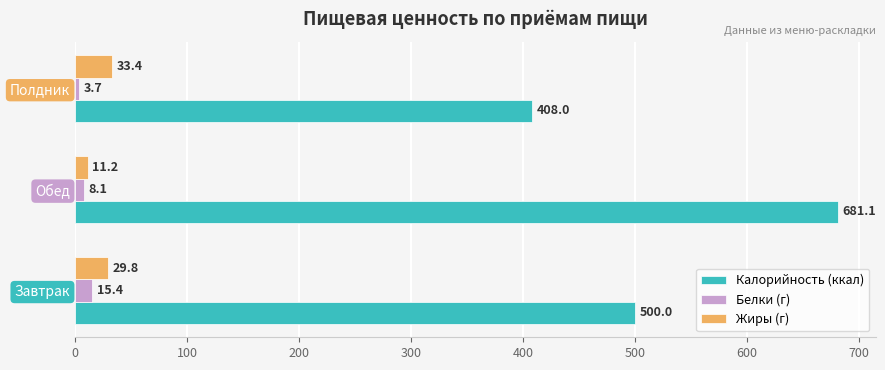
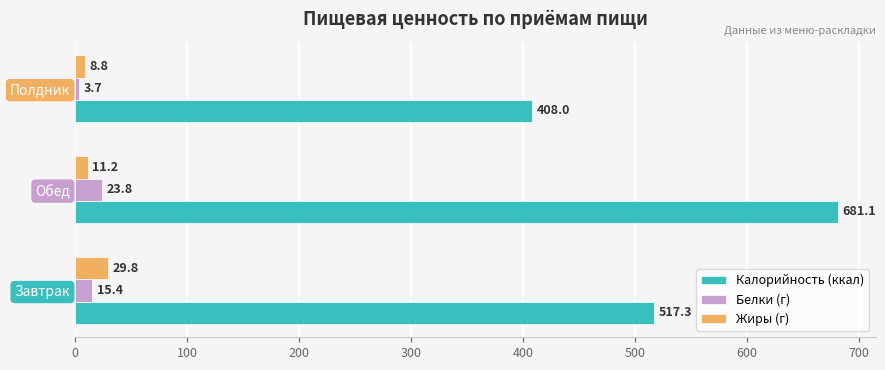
  {
    "Калорийность (ккал)": {
      "Полдник": 408.0,
      "Обед": 681.1,
-     "Завтрак": 500.0
+     "Завтрак": 517.3
    },
    "Белки (г)": {
      "Полдник": 3.7,
-     "Обед": 8.1,
+     "Обед": 23.8,
      "Завтрак": 15.4
    },
    "Жиры (г)": {
-     "Полдник": 33.4,
+     "Полдник": 8.8,
      "Обед": 11.2,
      "Завтрак": 29.8
    }
  }
